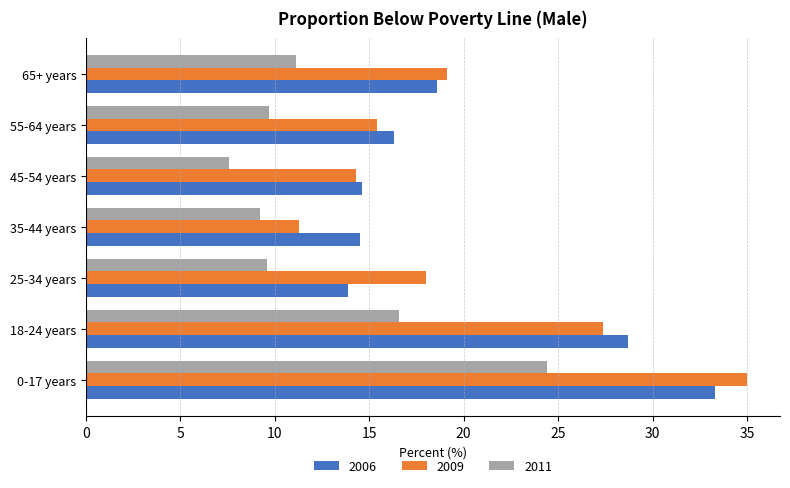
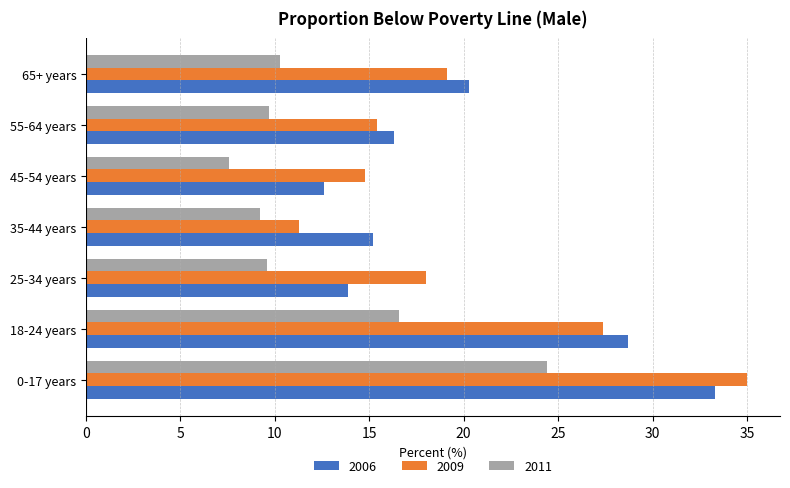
  {
    "2006": {
-     "65+ years": 18.6,
+     "65+ years": 20.3,
      "55-64 years": 16.3,
-     "45-54 years": 14.6,
-     "35-44 years": 14.5,
+     "45-54 years": 12.6,
+     "35-44 years": 15.2,
      "25-34 years": 13.9,
      "18-24 years": 28.7,
      "0-17 years": 33.3
    },
    "2009": {
      "65+ years": 19.1,
      "55-64 years": 15.4,
-     "45-54 years": 14.3,
+     "45-54 years": 14.8,
      "35-44 years": 11.3,
      "25-34 years": 18.0,
      "18-24 years": 27.4,
      "0-17 years": 35.0
    },
    "2011": {
-     "65+ years": 11.1,
+     "65+ years": 10.3,
      "55-64 years": 9.7,
      "45-54 years": 7.6,
      "35-44 years": 9.2,
      "25-34 years": 9.6,
      "18-24 years": 16.6,
      "0-17 years": 24.4
    }
  }
